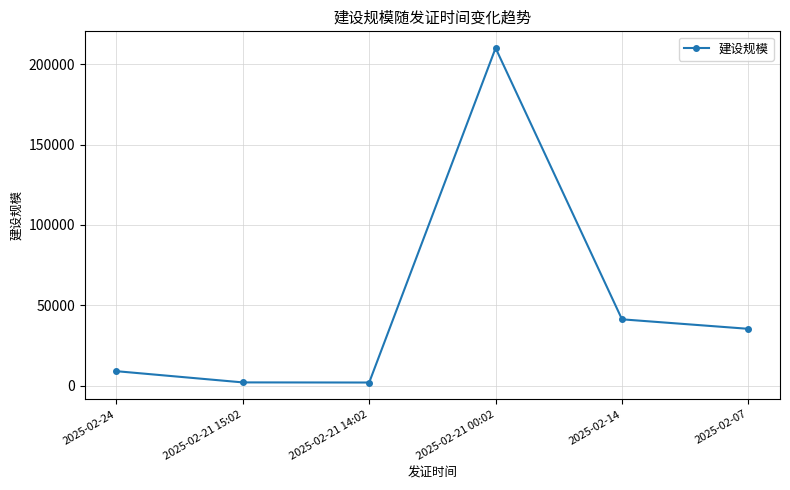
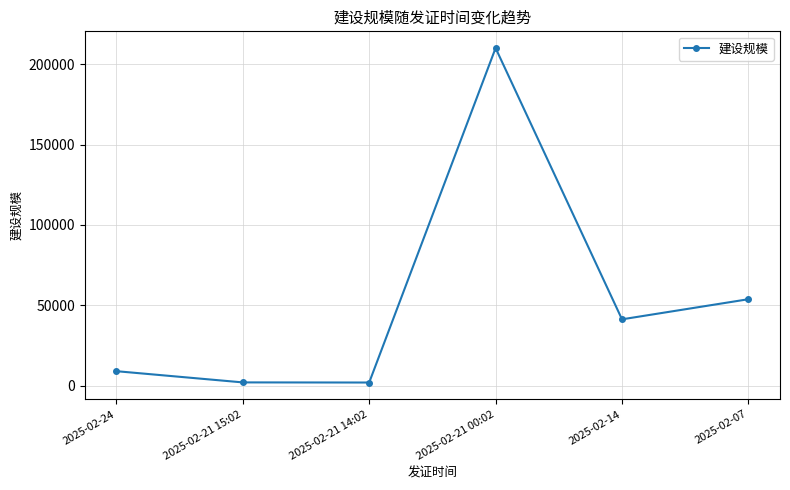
  {
    "2025-02-24": 9000,
    "2025-02-21 15:02": 2000,
    "2025-02-21 14:02": 2000,
    "2025-02-21 00:02": 210000,
    "2025-02-14": 41000,
-   "2025-02-07": 35000
+   "2025-02-07": 54000
  }
